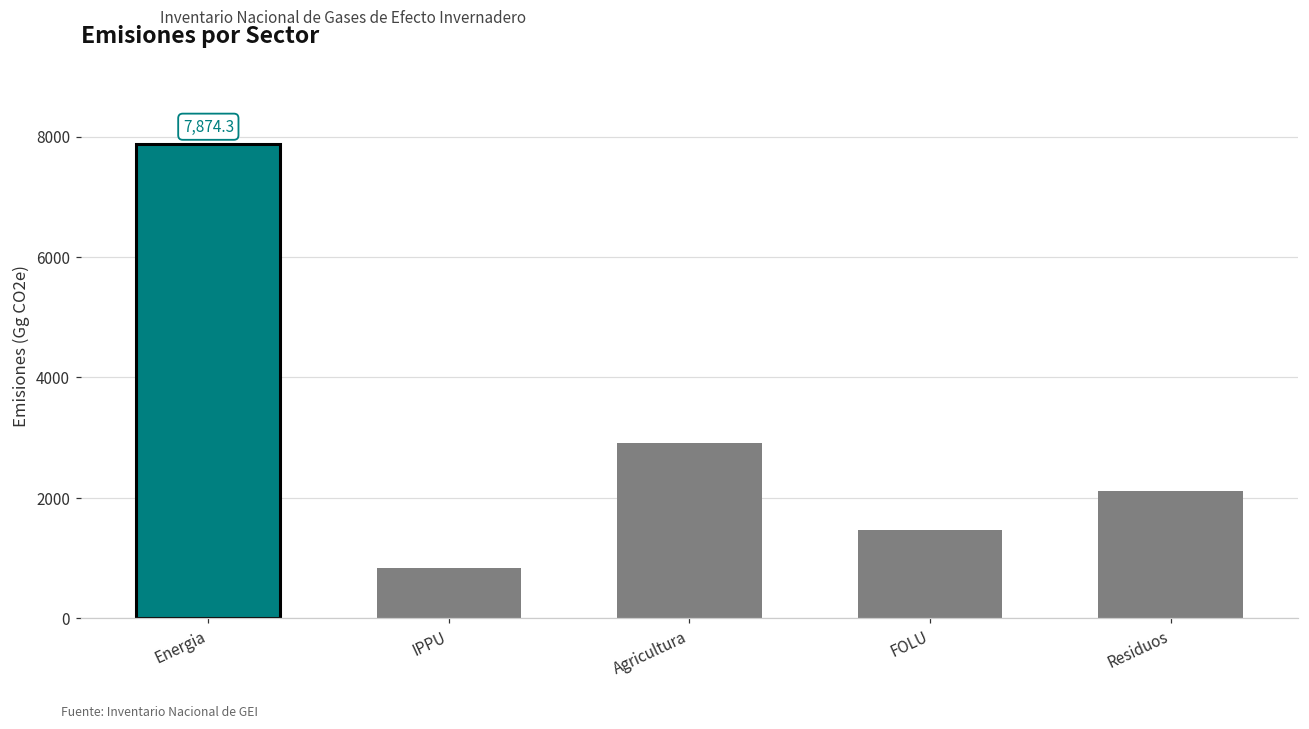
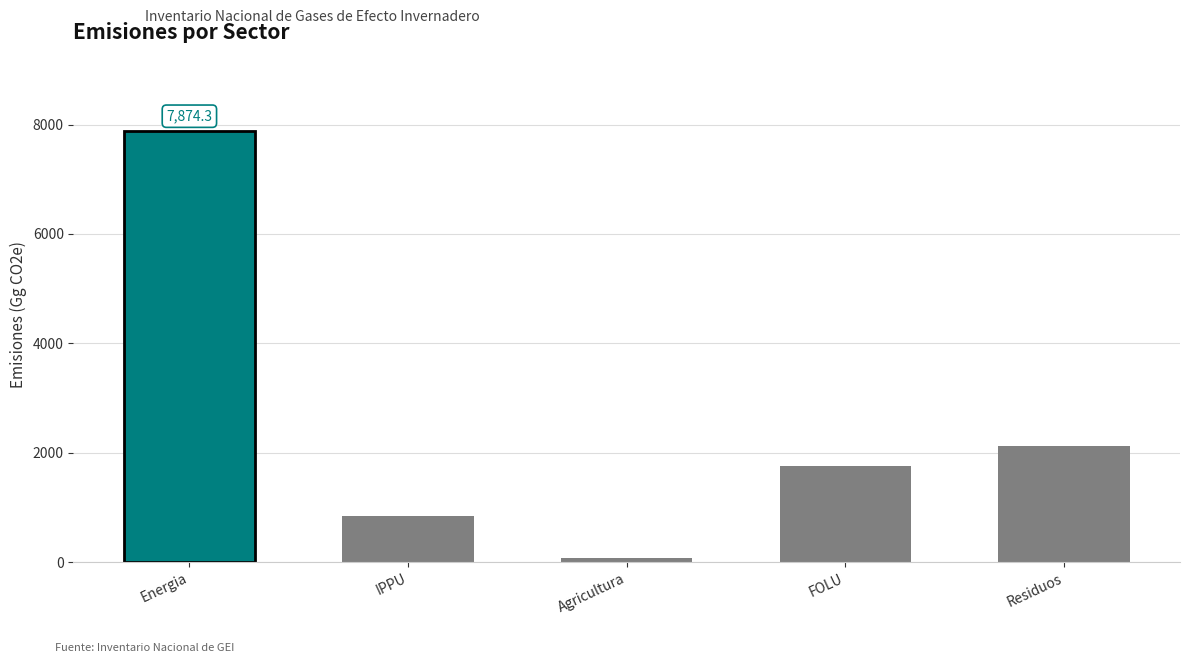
  {
    "IPPU": 800,
-   "Agricultura": 2900,
-   "FOLU": 1500,
+   "Agricultura": 100,
+   "FOLU": 1800,
    "Residuos": 2100
  }
